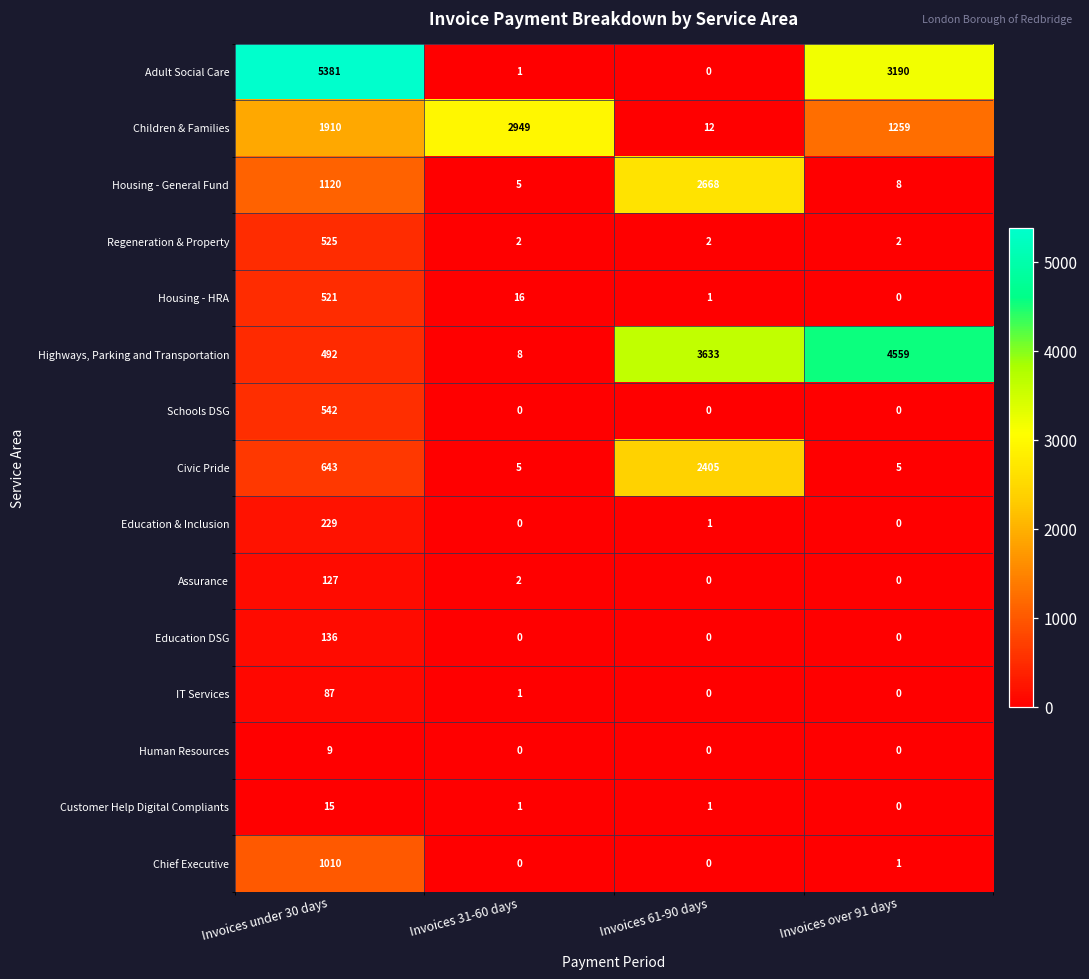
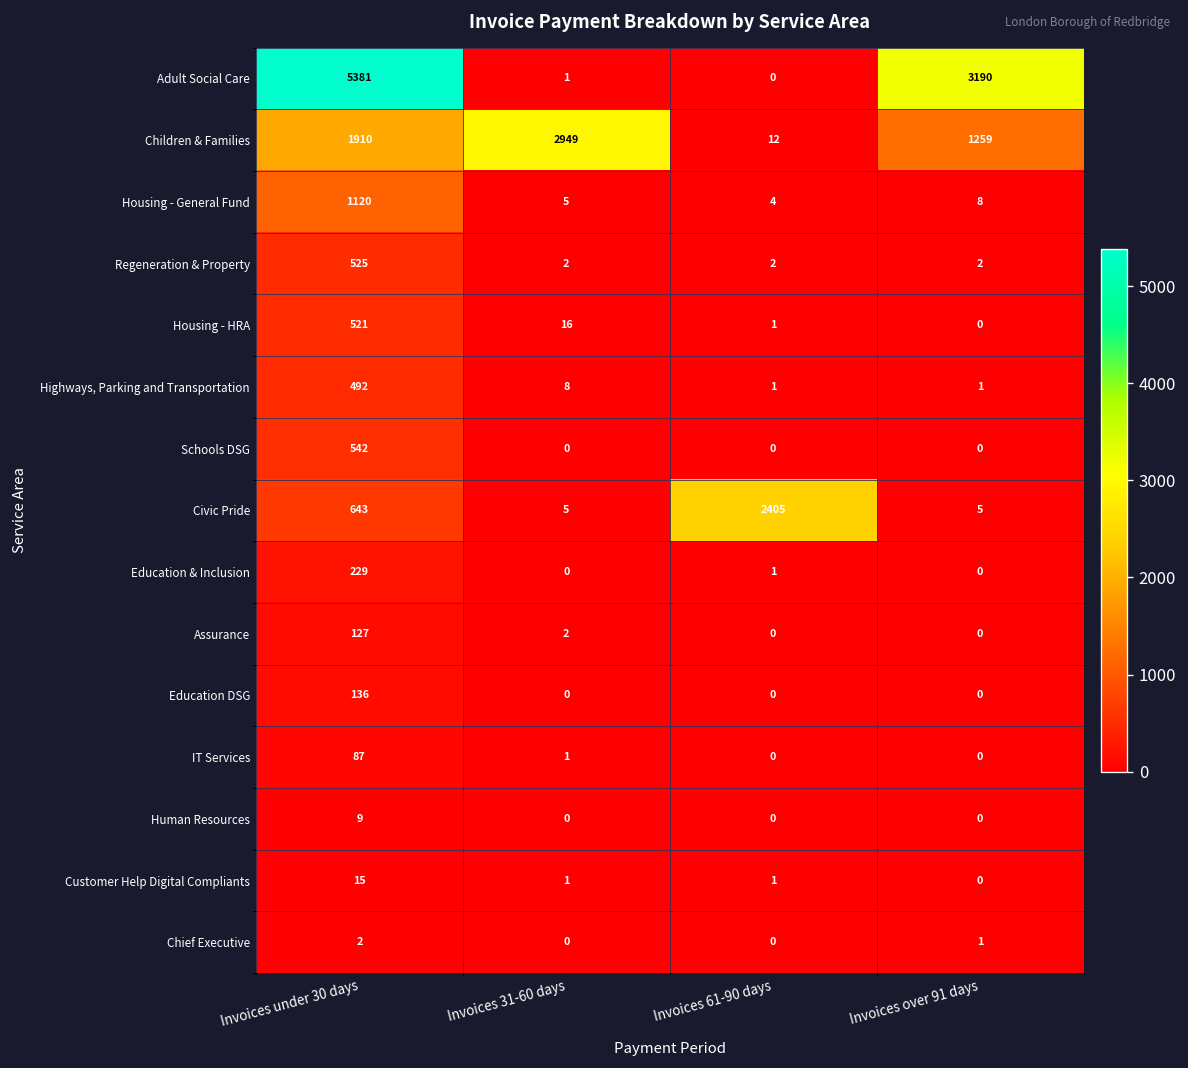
  {
    "Adult Social Care": {
      "Invoices under 30 days": 5381,
      "Invoices 31-60 days": 1,
      "Invoices 61-90 days": 0,
      "Invoices over 91 days": 3190
    },
    "Children & Families": {
      "Invoices under 30 days": 1910,
      "Invoices 31-60 days": 2949,
      "Invoices 61-90 days": 12,
      "Invoices over 91 days": 1259
    },
    "Housing - General Fund": {
      "Invoices under 30 days": 1120,
      "Invoices 31-60 days": 5,
-     "Invoices 61-90 days": 2668,
+     "Invoices 61-90 days": 4,
      "Invoices over 91 days": 8
    },
    "Regeneration & Property": {
      "Invoices under 30 days": 525,
      "Invoices 31-60 days": 2,
      "Invoices 61-90 days": 2,
      "Invoices over 91 days": 2
    },
    "Housing - HRA": {
      "Invoices under 30 days": 521,
      "Invoices 31-60 days": 16,
      "Invoices 61-90 days": 1,
      "Invoices over 91 days": 0
    },
    "Highways, Parking and Transportation": {
      "Invoices under 30 days": 492,
      "Invoices 31-60 days": 8,
-     "Invoices 61-90 days": 3633,
-     "Invoices over 91 days": 4559
+     "Invoices 61-90 days": 1,
+     "Invoices over 91 days": 1
    },
    "Schools DSG": {
      "Invoices under 30 days": 542,
      "Invoices 31-60 days": 0,
      "Invoices 61-90 days": 0,
      "Invoices over 91 days": 0
    },
    "Civic Pride": {
      "Invoices under 30 days": 643,
      "Invoices 31-60 days": 5,
      "Invoices 61-90 days": 2405,
      "Invoices over 91 days": 5
    },
    "Education & Inclusion": {
      "Invoices under 30 days": 229,
      "Invoices 31-60 days": 0,
      "Invoices 61-90 days": 1,
      "Invoices over 91 days": 0
    },
    "Assurance": {
      "Invoices under 30 days": 127,
      "Invoices 31-60 days": 2,
      "Invoices 61-90 days": 0,
      "Invoices over 91 days": 0
    },
    "Education DSG": {
      "Invoices under 30 days": 136,
      "Invoices 31-60 days": 0,
      "Invoices 61-90 days": 0,
      "Invoices over 91 days": 0
    },
    "IT Services": {
      "Invoices under 30 days": 87,
      "Invoices 31-60 days": 1,
      "Invoices 61-90 days": 0,
      "Invoices over 91 days": 0
    },
    "Human Resources": {
      "Invoices under 30 days": 9,
      "Invoices 31-60 days": 0,
      "Invoices 61-90 days": 0,
      "Invoices over 91 days": 0
    },
    "Customer Help Digital Compliants": {
      "Invoices under 30 days": 15,
      "Invoices 31-60 days": 1,
      "Invoices 61-90 days": 1,
      "Invoices over 91 days": 0
    },
    "Chief Executive": {
-     "Invoices under 30 days": 1010,
+     "Invoices under 30 days": 2,
      "Invoices 31-60 days": 0,
      "Invoices 61-90 days": 0,
      "Invoices over 91 days": 1
    }
  }
